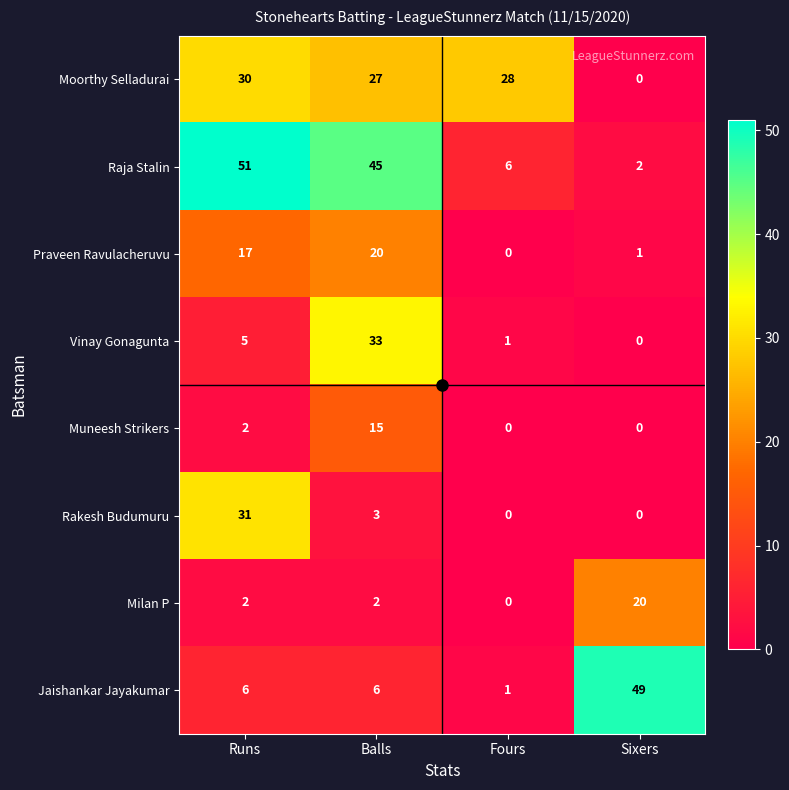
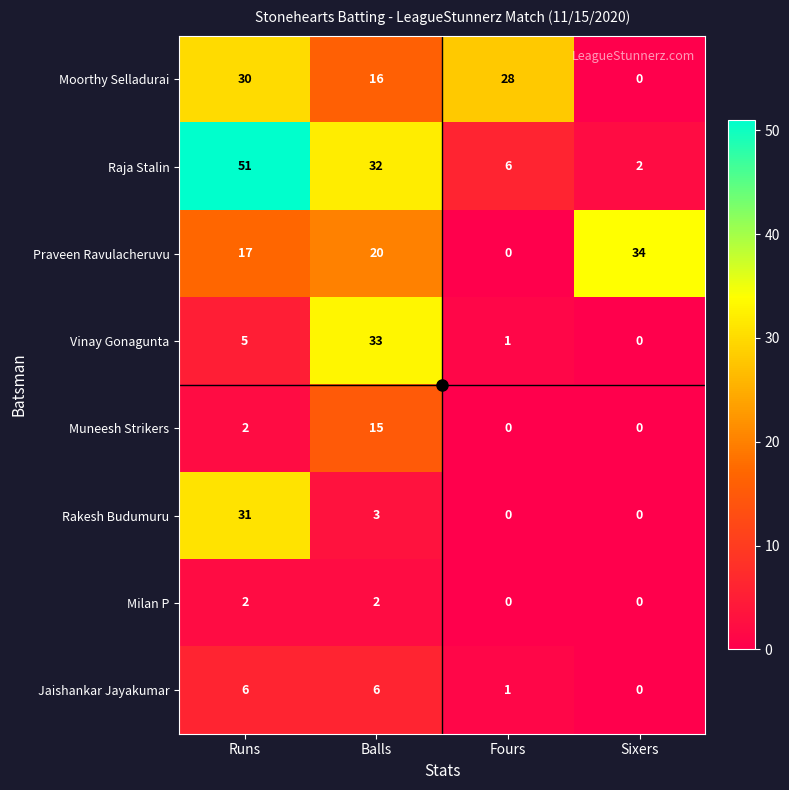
  {
    "Moorthy Selladurai": {
      "Runs": 30,
-     "Balls": 27,
+     "Balls": 16,
      "Fours": 28
    },
    "Raja Stalin": {
      "Runs": 51,
-     "Balls": 45,
+     "Balls": 32,
      "Fours": 6,
      "Sixers": 2
    },
    "Praveen Ravulacheruvu": {
      "Runs": 17,
      "Balls": 20,
      "Fours": 0,
-     "Sixers": 1
+     "Sixers": 34
    },
    "Vinay Gonagunta": {
      "Runs": 5,
      "Balls": 33,
      "Fours": 1,
      "Sixers": 0
    },
    "Muneesh Strikers": {
      "Runs": 2,
      "Balls": 15,
      "Fours": 0,
      "Sixers": 0
    },
    "Rakesh Budumuru": {
      "Runs": 31,
      "Balls": 3,
      "Fours": 0,
      "Sixers": 0
    },
    "Milan P": {
      "Runs": 2,
      "Balls": 2,
      "Fours": 0,
-     "Sixers": 20
+     "Sixers": 0
    },
    "Jaishankar Jayakumar": {
      "Runs": 6,
      "Balls": 6,
      "Fours": 1,
-     "Sixers": 49
+     "Sixers": 0
    }
  }
